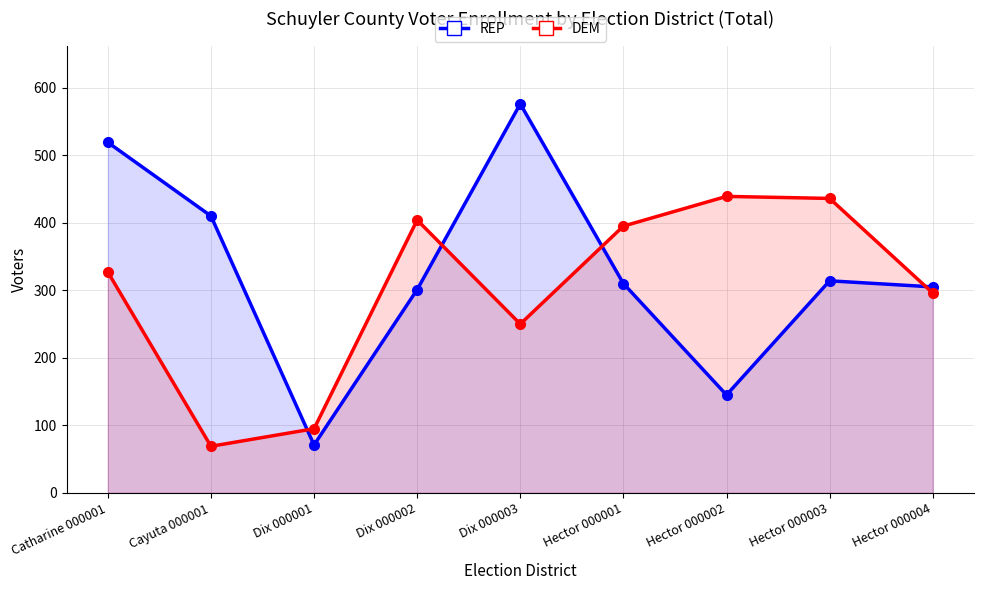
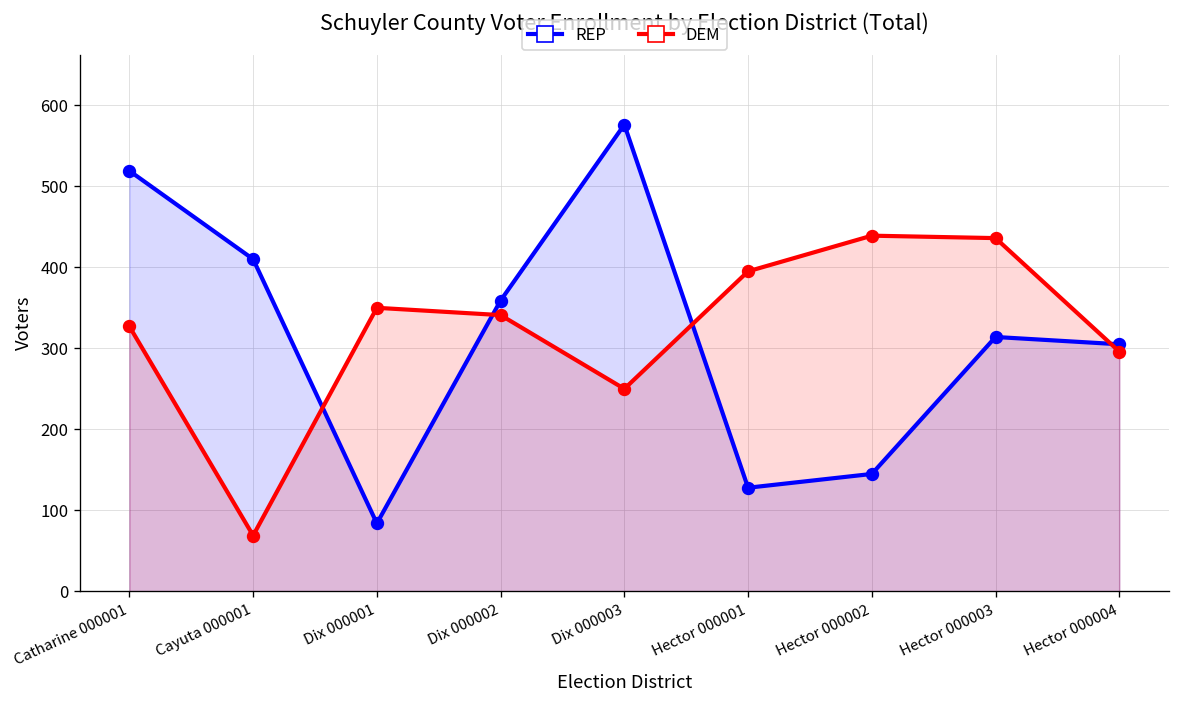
  {
    "REP": {
      "Catharine 000001": 520,
      "Cayuta 000001": 410,
-     "Dix 000001": 70,
-     "Dix 000002": 300,
+     "Dix 000001": 80,
+     "Dix 000002": 360,
      "Dix 000003": 580,
-     "Hector 000001": 310,
+     "Hector 000001": 130,
      "Hector 000002": 150,
      "Hector 000003": 310,
      "Hector 000004": 310
    },
    "DEM": {
      "Catharine 000001": 330,
      "Cayuta 000001": 70,
-     "Dix 000001": 100,
-     "Dix 000002": 400,
+     "Dix 000001": 350,
+     "Dix 000002": 340,
      "Dix 000003": 250,
      "Hector 000001": 400,
      "Hector 000002": 440,
      "Hector 000003": 440,
      "Hector 000004": 300
    }
  }
